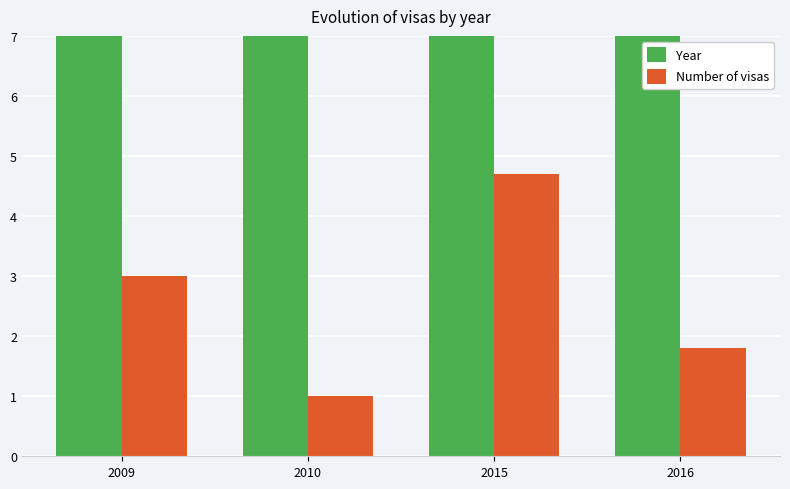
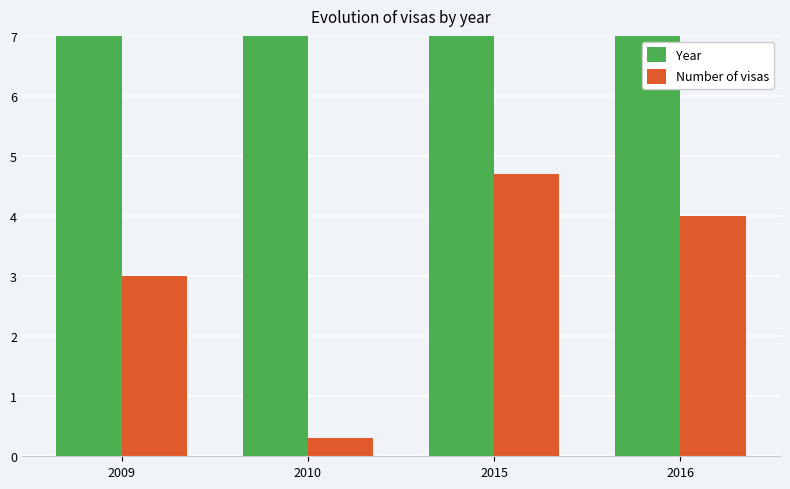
  {
    "Number of visas": {
      "2009": 3.0,
-     "2010": 1.0,
+     "2010": 0.3,
      "2015": 4.7,
-     "2016": 1.8
+     "2016": 4.0
    }
  }
